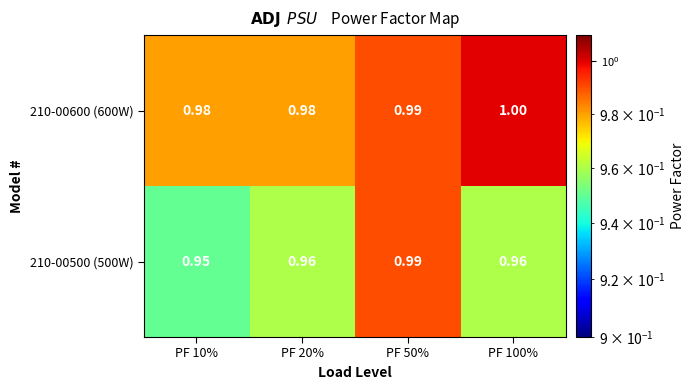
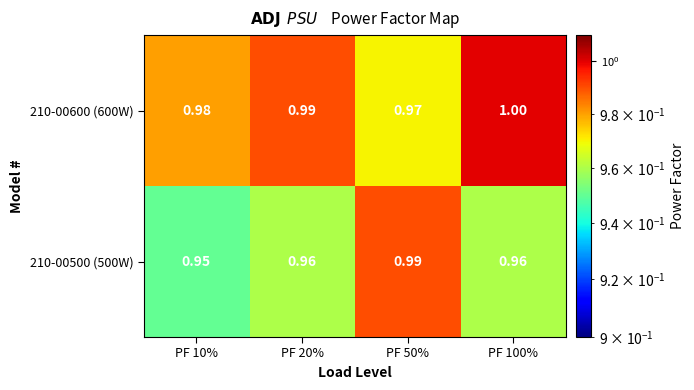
  {
    "210-00600 (600W)": {
      "PF 10%": 0.98,
-     "PF 20%": 0.98,
-     "PF 50%": 0.99,
+     "PF 20%": 0.99,
+     "PF 50%": 0.97,
      "PF 100%": 1.00
    },
    "210-00500 (500W)": {
      "PF 10%": 0.95,
      "PF 20%": 0.96,
      "PF 50%": 0.99,
      "PF 100%": 0.96
    }
  }
